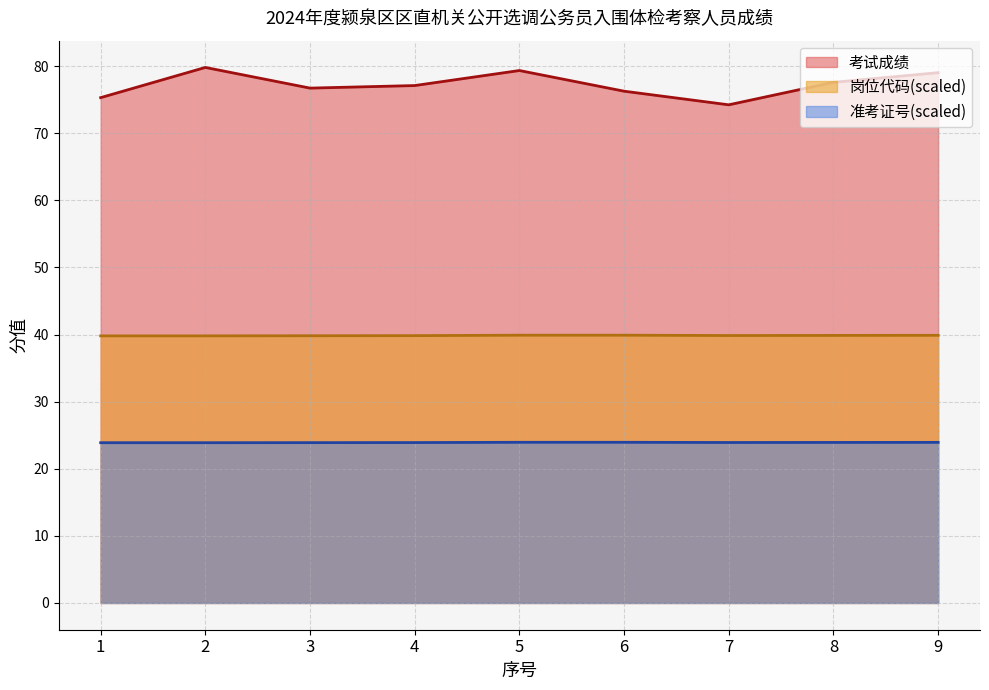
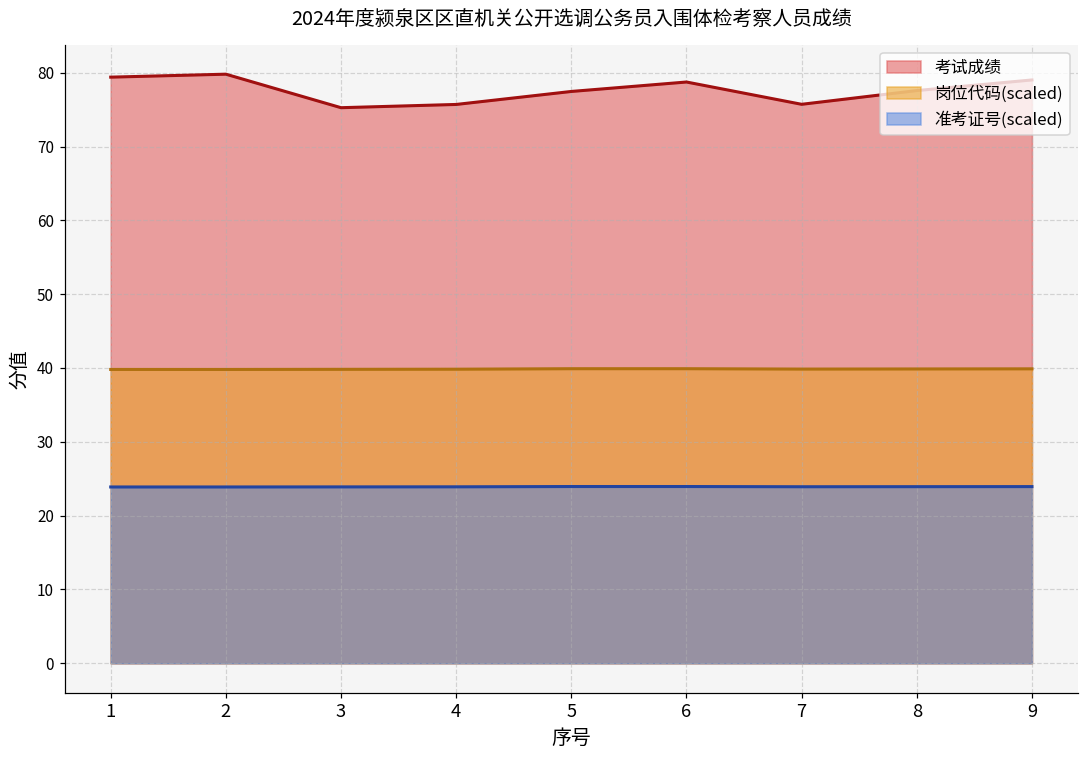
  {
    "考试成绩": {
-     "1": 75,
+     "1": 79,
      "2": 80,
-     "3": 77,
-     "4": 77,
-     "5": 79,
-     "6": 76,
-     "7": 74
+     "3": 75,
+     "4": 76,
+     "5": 77,
+     "6": 79,
+     "7": 76
    },
    "岗位代码(scaled)": {
      "1": 40,
      "2": 40,
      "3": 40,
      "4": 40,
      "5": 40,
      "6": 40,
      "7": 40,
      "8": 40,
      "9": 40
    },
    "准考证号(scaled)": {
      "1": 24,
      "2": 24,
      "3": 24,
      "4": 24,
      "5": 24,
      "6": 24,
      "7": 24,
      "8": 24,
      "9": 24
    }
  }
